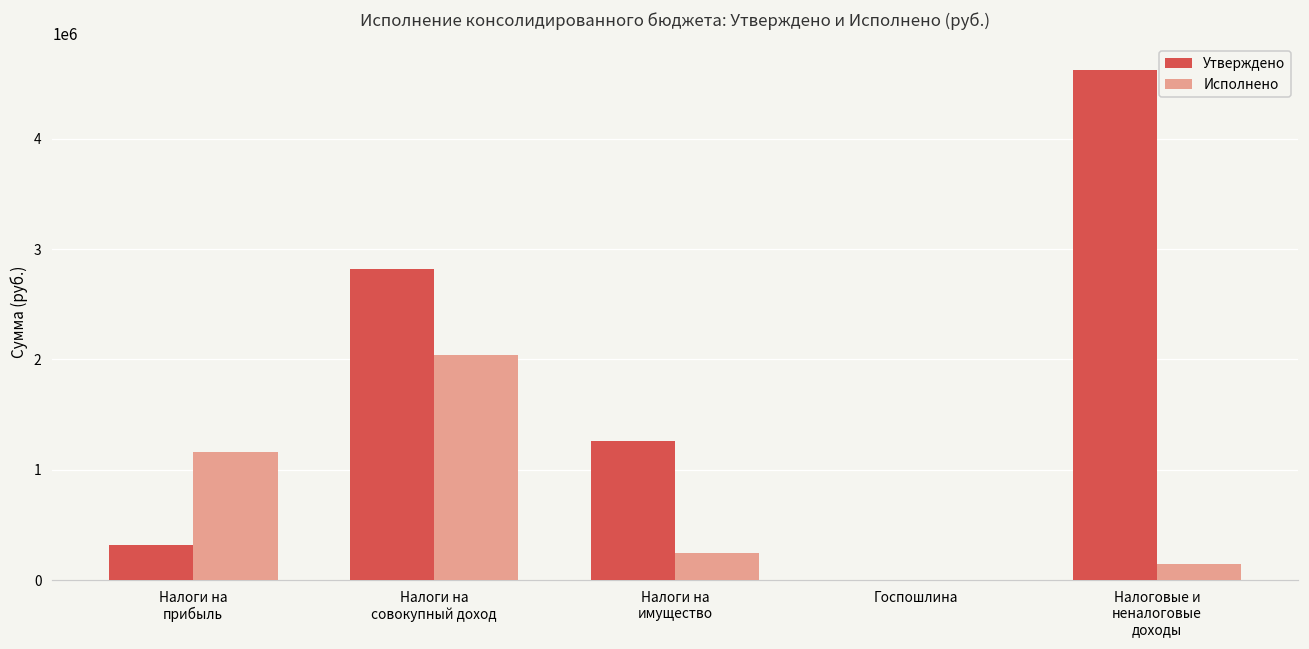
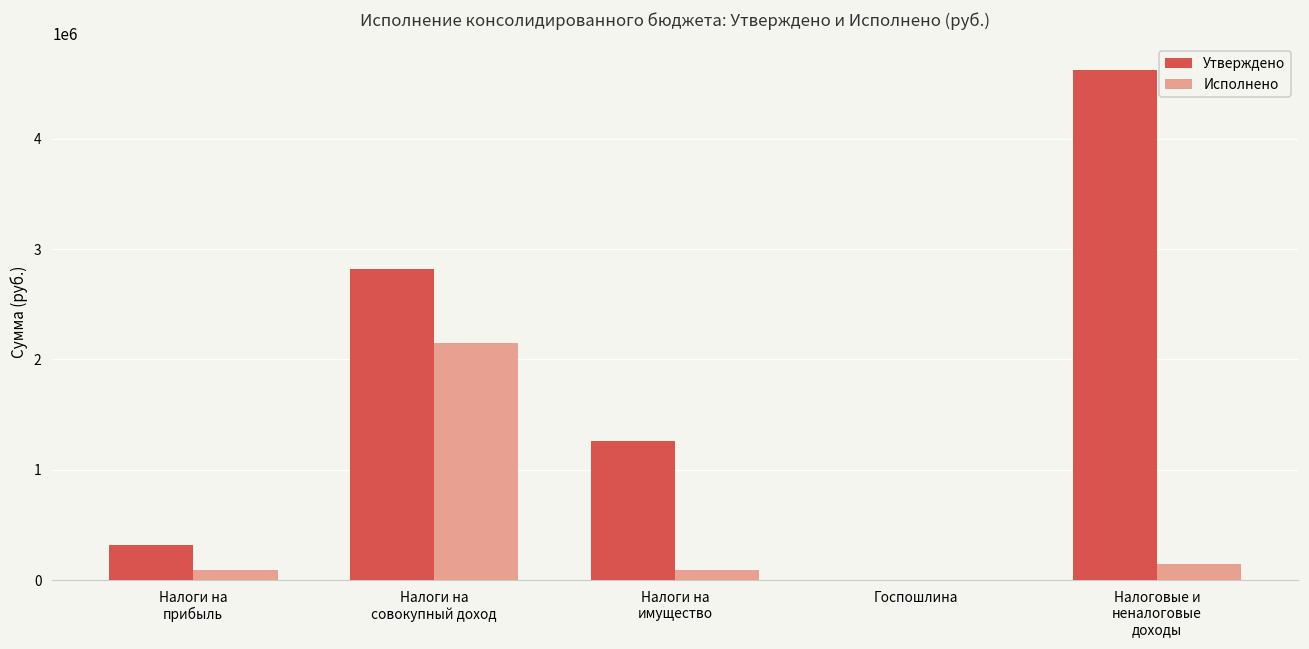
  {
    "Утверждено": {
      "Налоги на прибыль": 310000,
      "Налоги на совокупный доход": 2820000,
      "Налоги на имущество": 1260000,
      "Налоговые и неналоговые доходы": 4620000
    },
    "Исполнено": {
-     "Налоги на прибыль": 1160000,
-     "Налоги на совокупный доход": 2040000,
-     "Налоги на имущество": 240000,
+     "Налоги на прибыль": 90000,
+     "Налоги на совокупный доход": 2140000,
+     "Налоги на имущество": 90000,
      "Госпошлина": 0,
      "Налоговые и неналоговые доходы": 140000
    }
  }
